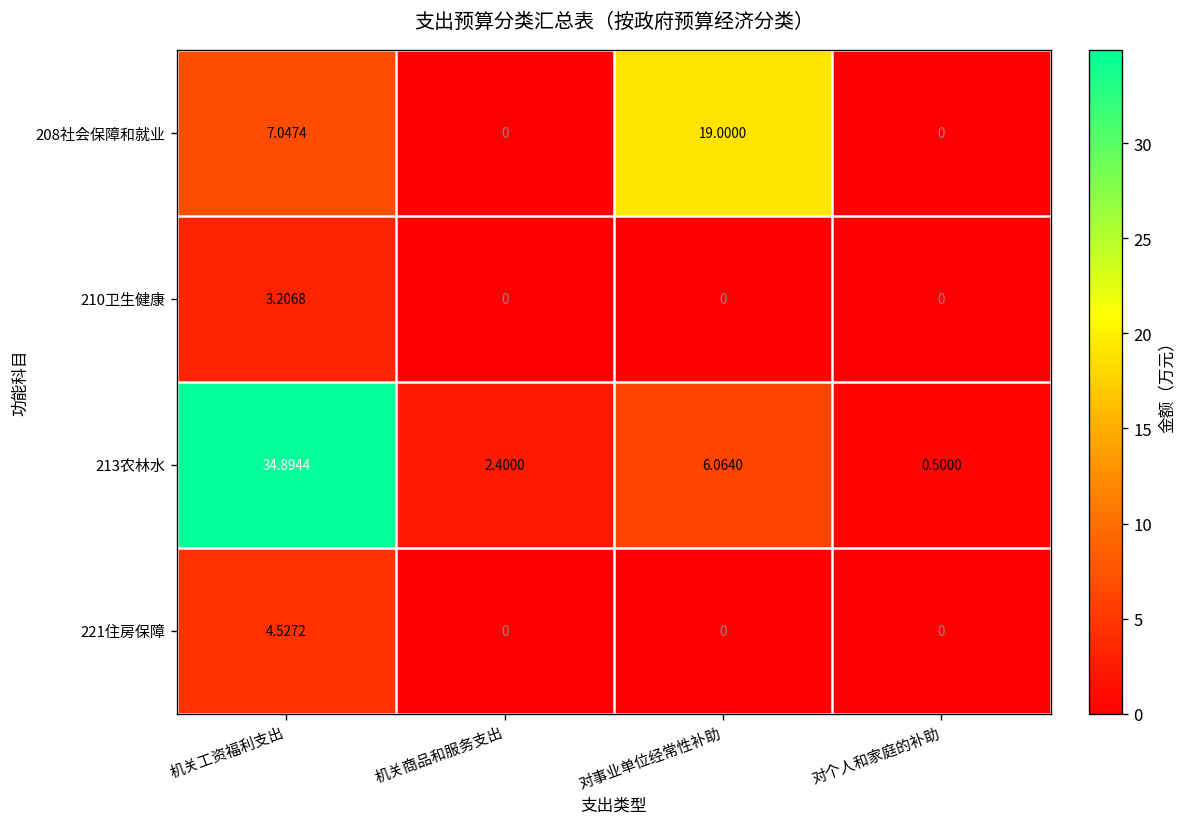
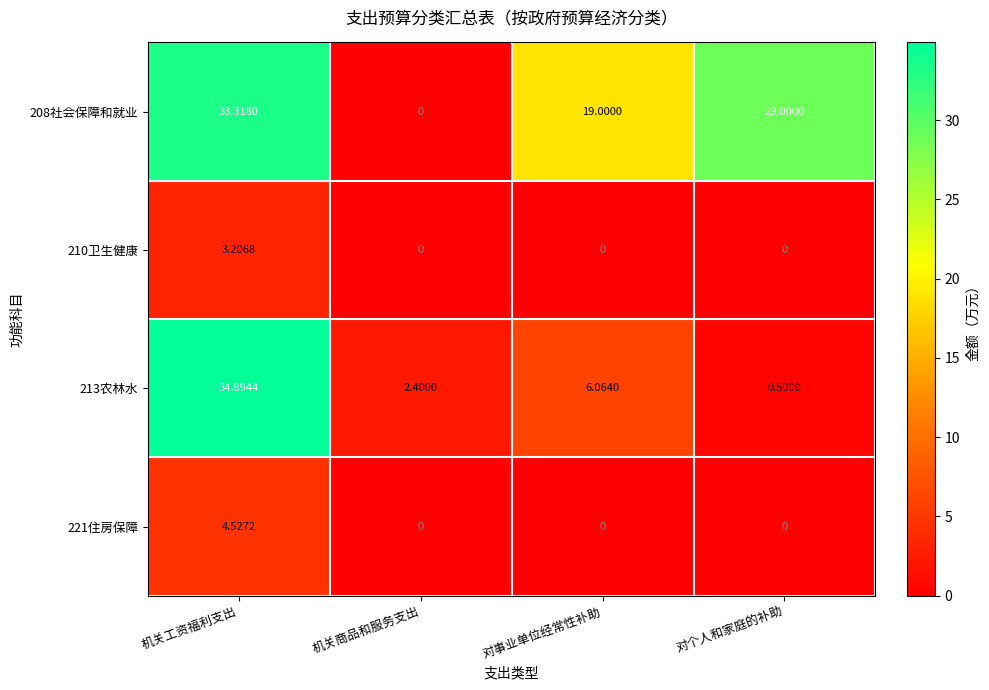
  {
    "208社会保障和就业": {
-     "机关工资福利支出": 7.0474,
+     "机关工资福利支出": 33.3180,
      "机关商品和服务支出": 0,
      "对事业单位经常性补助": 19.0000,
-     "对个人和家庭的补助": 0
+     "对个人和家庭的补助": 29.0000
    },
    "210卫生健康": {
      "机关工资福利支出": 3.2068,
      "机关商品和服务支出": 0,
      "对事业单位经常性补助": 0,
      "对个人和家庭的补助": 0
    },
    "213农林水": {
      "机关工资福利支出": 34.8944,
      "机关商品和服务支出": 2.4000,
      "对事业单位经常性补助": 6.0640,
      "对个人和家庭的补助": 0.5000
    },
    "221住房保障": {
      "机关工资福利支出": 4.5272,
      "机关商品和服务支出": 0,
      "对事业单位经常性补助": 0,
      "对个人和家庭的补助": 0
    }
  }
